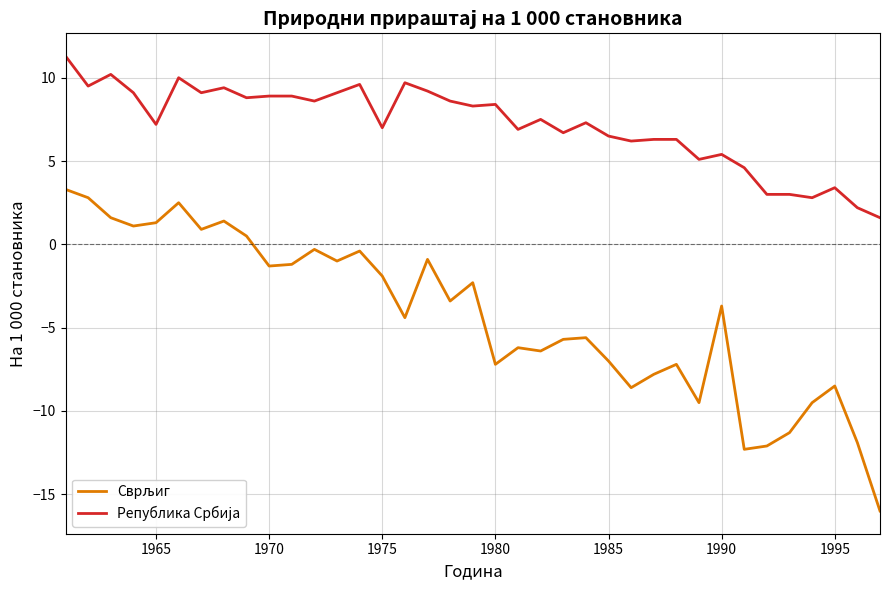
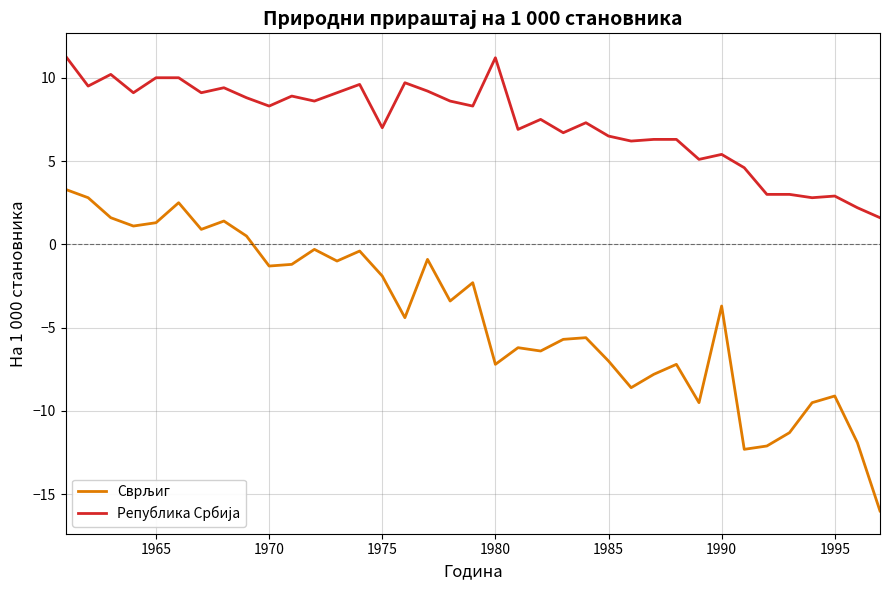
  {
    "Сврљиг": {
      "1965": 1.3,
      "1970": -1.3,
      "1975": -1.9,
      "1980": -7.2,
      "1985": -7.0,
      "1990": -3.7,
-     "1995": -8.5
+     "1995": -9.1
    },
    "Република Србија": {
-     "1965": 7.2,
-     "1970": 8.9,
+     "1965": 10.0,
+     "1970": 8.3,
      "1975": 7.0,
-     "1980": 8.4,
+     "1980": 11.2,
      "1985": 6.5,
      "1990": 5.4,
-     "1995": 3.4
+     "1995": 2.9
    }
  }
